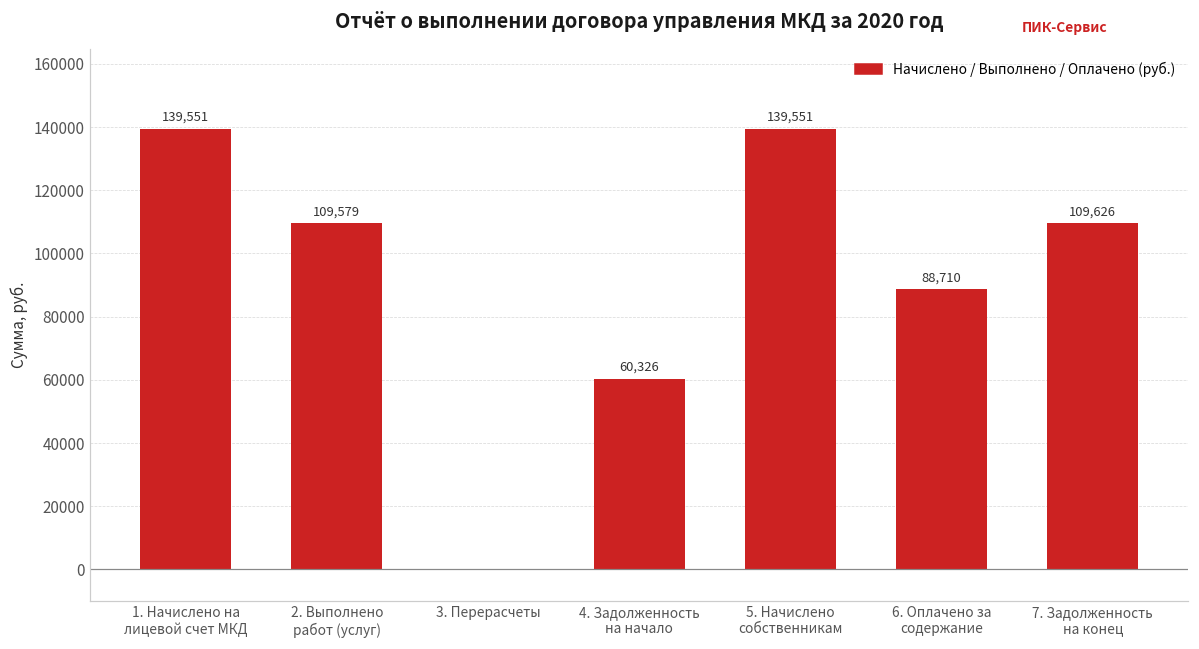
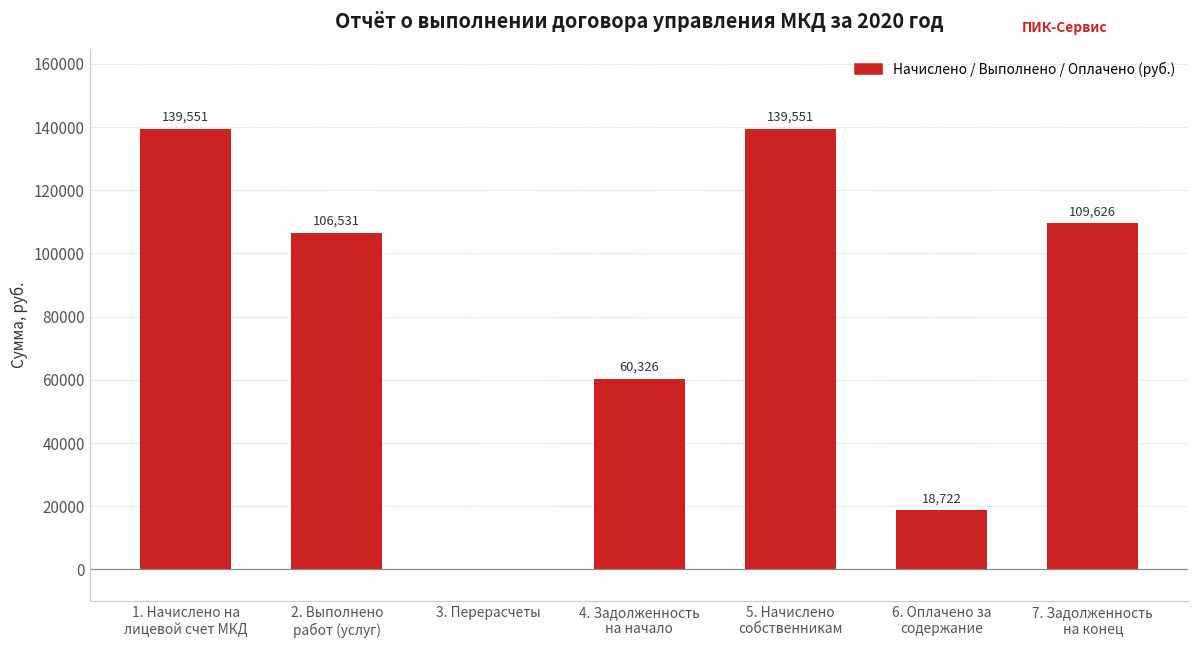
  {
    "1. Начислено на лицевой счет МКД": "139,551",
-   "2. Выполнено работ (услуг)": "109,579",
+   "2. Выполнено работ (услуг)": "106,531",
    "4. Задолженность на начало": "60,326",
    "5. Начислено собственникам": "139,551",
-   "6. Оплачено за содержание": "88,710",
+   "6. Оплачено за содержание": "18,722",
    "7. Задолженность на конец": "109,626"
  }
